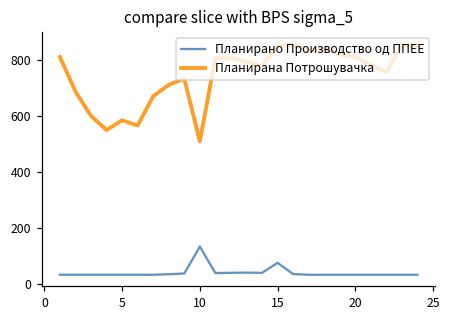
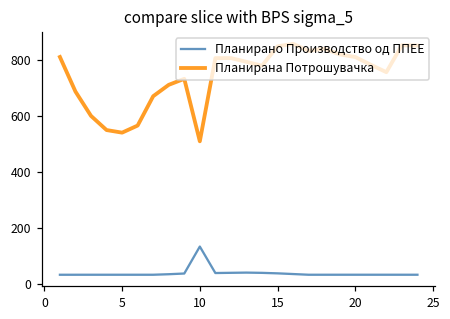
  {
    "Планирано Производство од ППЕЕ": {
      "5": 30,
      "10": 130,
-     "15": 80,
+     "15": 40,
      "20": 30
    },
    "Планирана Потрошувачка": {
-     "5": 580,
+     "5": 540,
      "10": 510
    }
  }
